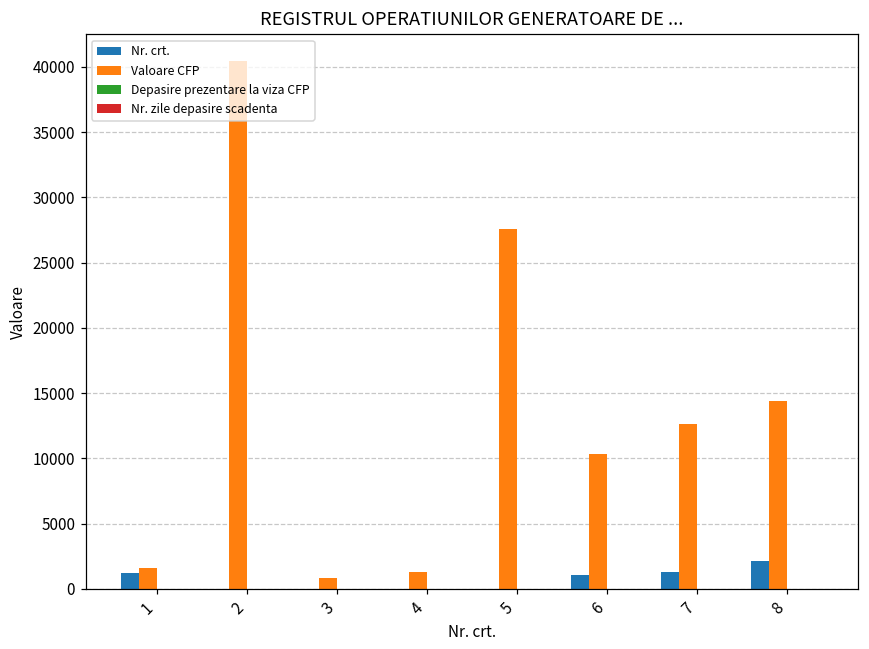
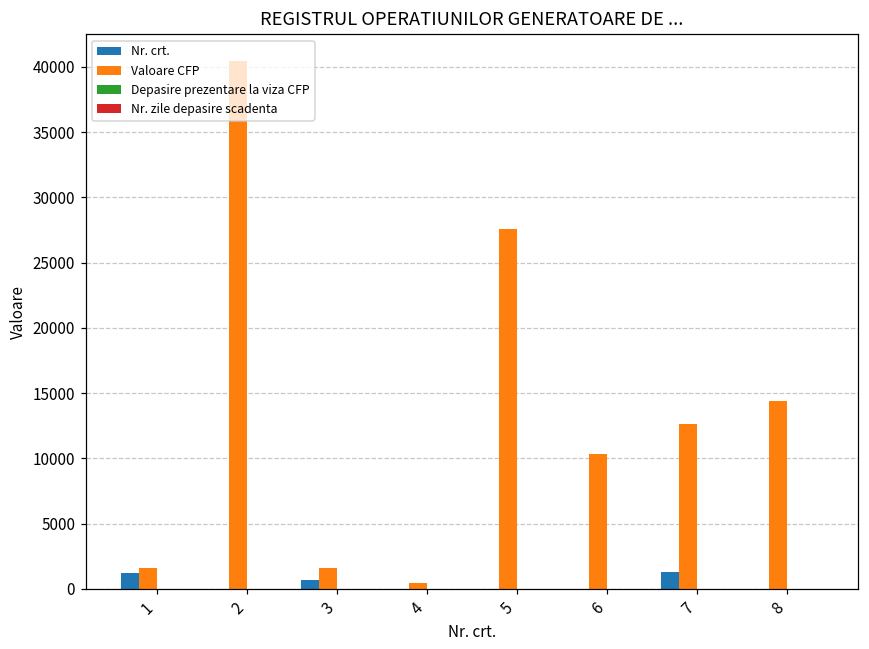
  {
    "Nr. crt.": {
      "1": 1200,
-     "3": 0,
-     "6": 1100,
+     "3": 700,
+     "6": 0,
      "7": 1300,
-     "8": 2100
+     "8": 0
    },
    "Valoare CFP": {
      "1": 1600,
-     "3": 900,
-     "4": 1300,
+     "3": 1600,
+     "4": 400,
      "5": 27600,
      "6": 10400,
      "7": 12600,
      "8": 14400
    },
    "Depasire prezentare la viza CFP": {
      "1": 0,
      "2": 0,
      "3": 0,
      "4": 0,
      "5": 0,
      "6": 0,
      "7": 0,
      "8": 0
    },
    "Nr. zile depasire scadenta": {
      "1": 0,
      "2": 0,
      "3": 0,
      "4": 0,
      "5": 0,
      "6": 0,
      "7": 0,
      "8": 0
    }
  }
